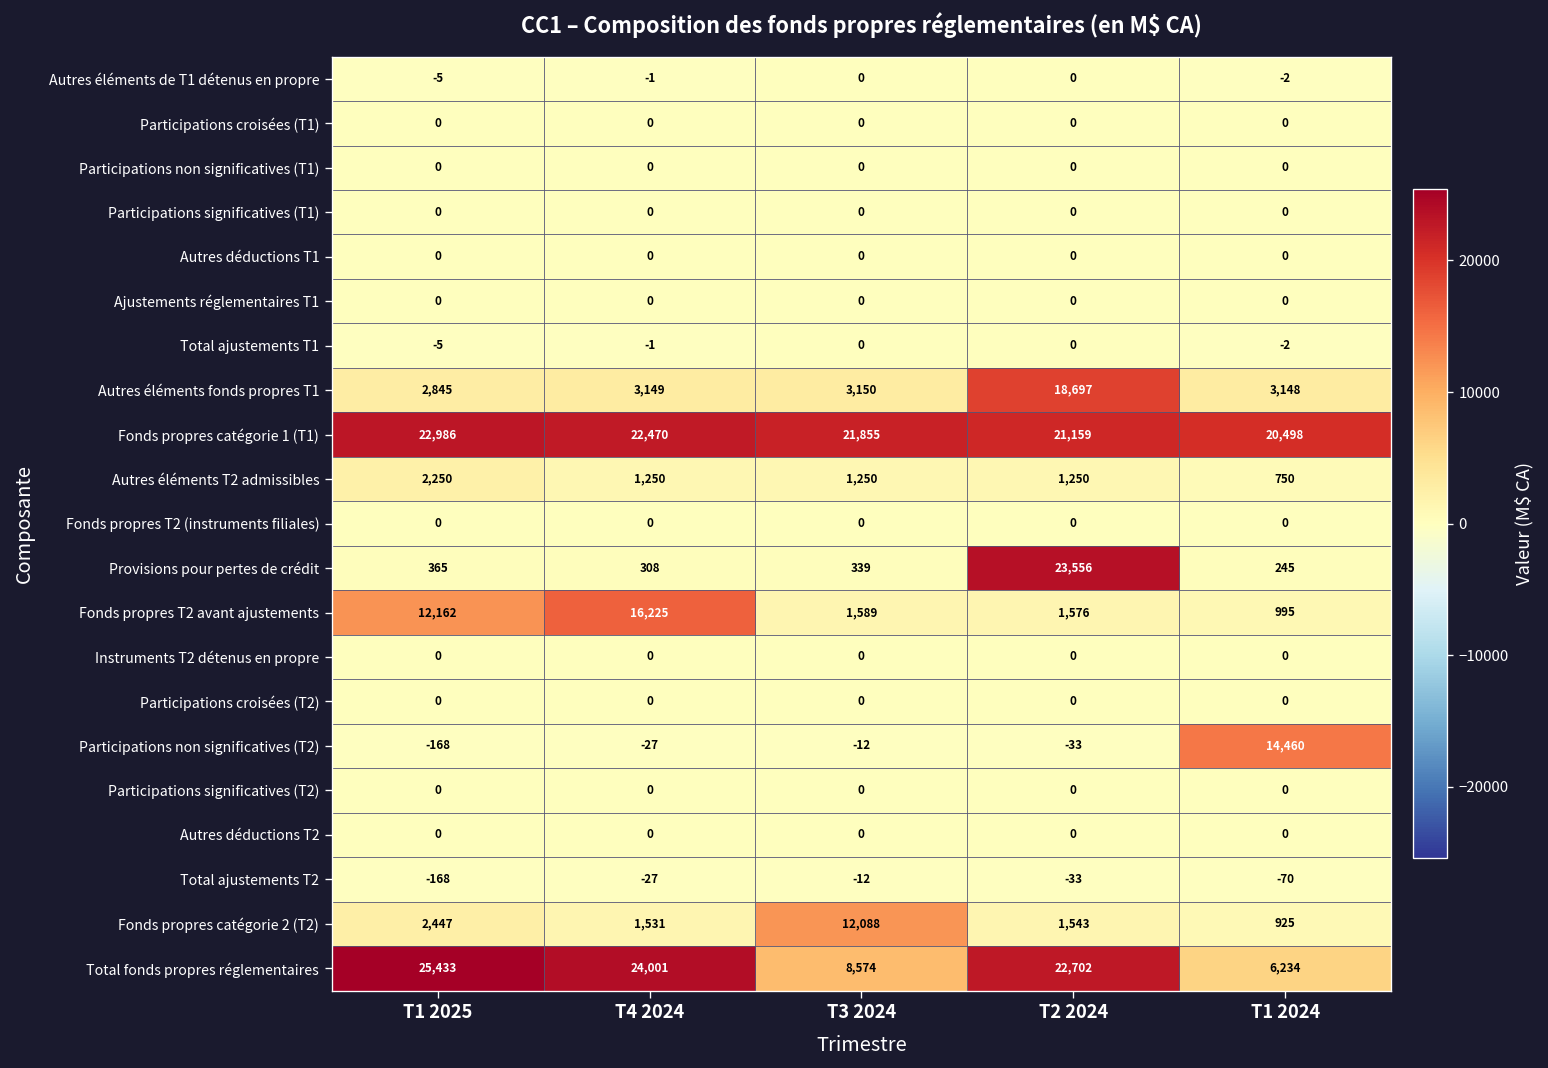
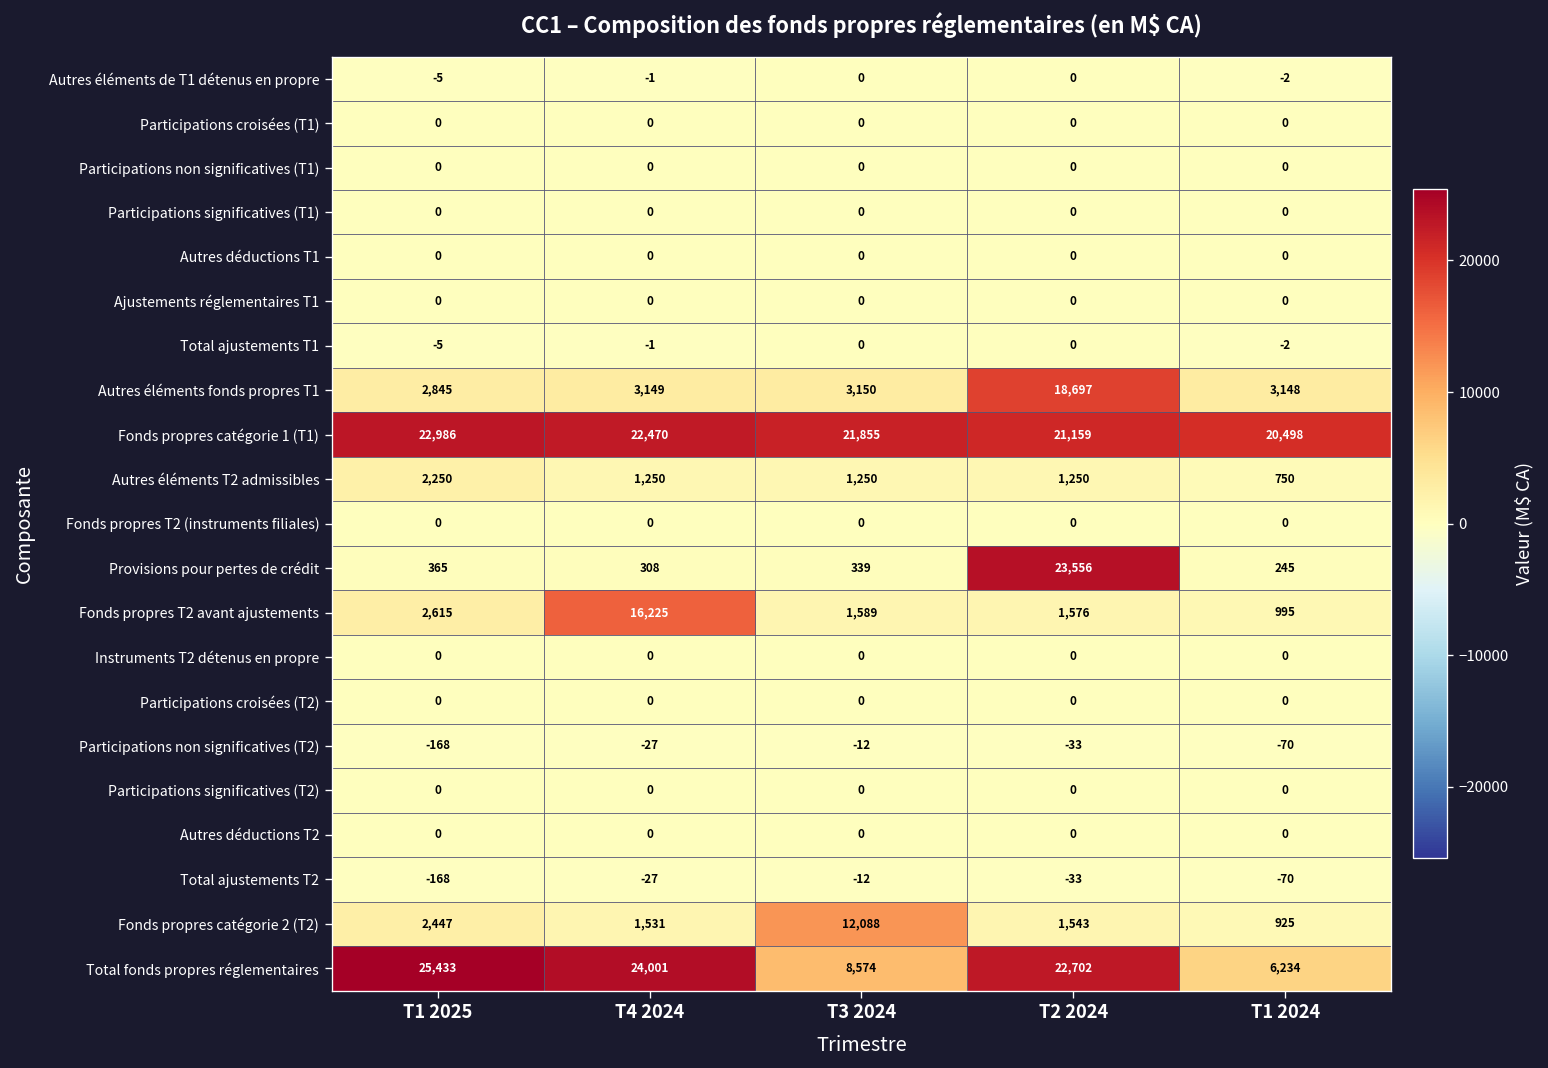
  {
    "Autres éléments de T1 détenus en propre": {
      "T1 2025": "-5",
      "T4 2024": "-1",
      "T3 2024": "0",
      "T2 2024": "0",
      "T1 2024": "-2"
    },
    "Participations croisées (T1)": {
      "T1 2025": "0",
      "T4 2024": "0",
      "T3 2024": "0",
      "T2 2024": "0",
      "T1 2024": "0"
    },
    "Participations non significatives (T1)": {
      "T1 2025": "0",
      "T4 2024": "0",
      "T3 2024": "0",
      "T2 2024": "0",
      "T1 2024": "0"
    },
    "Participations significatives (T1)": {
      "T1 2025": "0",
      "T4 2024": "0",
      "T3 2024": "0",
      "T2 2024": "0",
      "T1 2024": "0"
    },
    "Autres déductions T1": {
      "T1 2025": "0",
      "T4 2024": "0",
      "T3 2024": "0",
      "T2 2024": "0",
      "T1 2024": "0"
    },
    "Ajustements réglementaires T1": {
      "T1 2025": "0",
      "T4 2024": "0",
      "T3 2024": "0",
      "T2 2024": "0",
      "T1 2024": "0"
    },
    "Total ajustements T1": {
      "T1 2025": "-5",
      "T4 2024": "-1",
      "T3 2024": "0",
      "T2 2024": "0",
      "T1 2024": "-2"
    },
    "Autres éléments fonds propres T1": {
      "T1 2025": "2,845",
      "T4 2024": "3,149",
      "T3 2024": "3,150",
      "T2 2024": "18,697",
      "T1 2024": "3,148"
    },
    "Fonds propres catégorie 1 (T1)": {
      "T1 2025": "22,986",
      "T4 2024": "22,470",
      "T3 2024": "21,855",
      "T2 2024": "21,159",
      "T1 2024": "20,498"
    },
    "Autres éléments T2 admissibles": {
      "T1 2025": "2,250",
      "T4 2024": "1,250",
      "T3 2024": "1,250",
      "T2 2024": "1,250",
      "T1 2024": "750"
    },
    "Fonds propres T2 (instruments filiales)": {
      "T1 2025": "0",
      "T4 2024": "0",
      "T3 2024": "0",
      "T2 2024": "0",
      "T1 2024": "0"
    },
    "Provisions pour pertes de crédit": {
      "T1 2025": "365",
      "T4 2024": "308",
      "T3 2024": "339",
      "T2 2024": "23,556",
      "T1 2024": "245"
    },
    "Fonds propres T2 avant ajustements": {
-     "T1 2025": "12,162",
+     "T1 2025": "2,615",
      "T4 2024": "16,225",
      "T3 2024": "1,589",
      "T2 2024": "1,576",
      "T1 2024": "995"
    },
    "Instruments T2 détenus en propre": {
      "T1 2025": "0",
      "T4 2024": "0",
      "T3 2024": "0",
      "T2 2024": "0",
      "T1 2024": "0"
    },
    "Participations croisées (T2)": {
      "T1 2025": "0",
      "T4 2024": "0",
      "T3 2024": "0",
      "T2 2024": "0",
      "T1 2024": "0"
    },
    "Participations non significatives (T2)": {
      "T1 2025": "-168",
      "T4 2024": "-27",
      "T3 2024": "-12",
      "T2 2024": "-33",
-     "T1 2024": "14,460"
+     "T1 2024": "-70"
    },
    "Participations significatives (T2)": {
      "T1 2025": "0",
      "T4 2024": "0",
      "T3 2024": "0",
      "T2 2024": "0",
      "T1 2024": "0"
    },
    "Autres déductions T2": {
      "T1 2025": "0",
      "T4 2024": "0",
      "T3 2024": "0",
      "T2 2024": "0",
      "T1 2024": "0"
    },
    "Total ajustements T2": {
      "T1 2025": "-168",
      "T4 2024": "-27",
      "T3 2024": "-12",
      "T2 2024": "-33",
      "T1 2024": "-70"
    },
    "Fonds propres catégorie 2 (T2)": {
      "T1 2025": "2,447",
      "T4 2024": "1,531",
      "T3 2024": "12,088",
      "T2 2024": "1,543",
      "T1 2024": "925"
    },
    "Total fonds propres réglementaires": {
      "T1 2025": "25,433",
      "T4 2024": "24,001",
      "T3 2024": "8,574",
      "T2 2024": "22,702",
      "T1 2024": "6,234"
    }
  }
